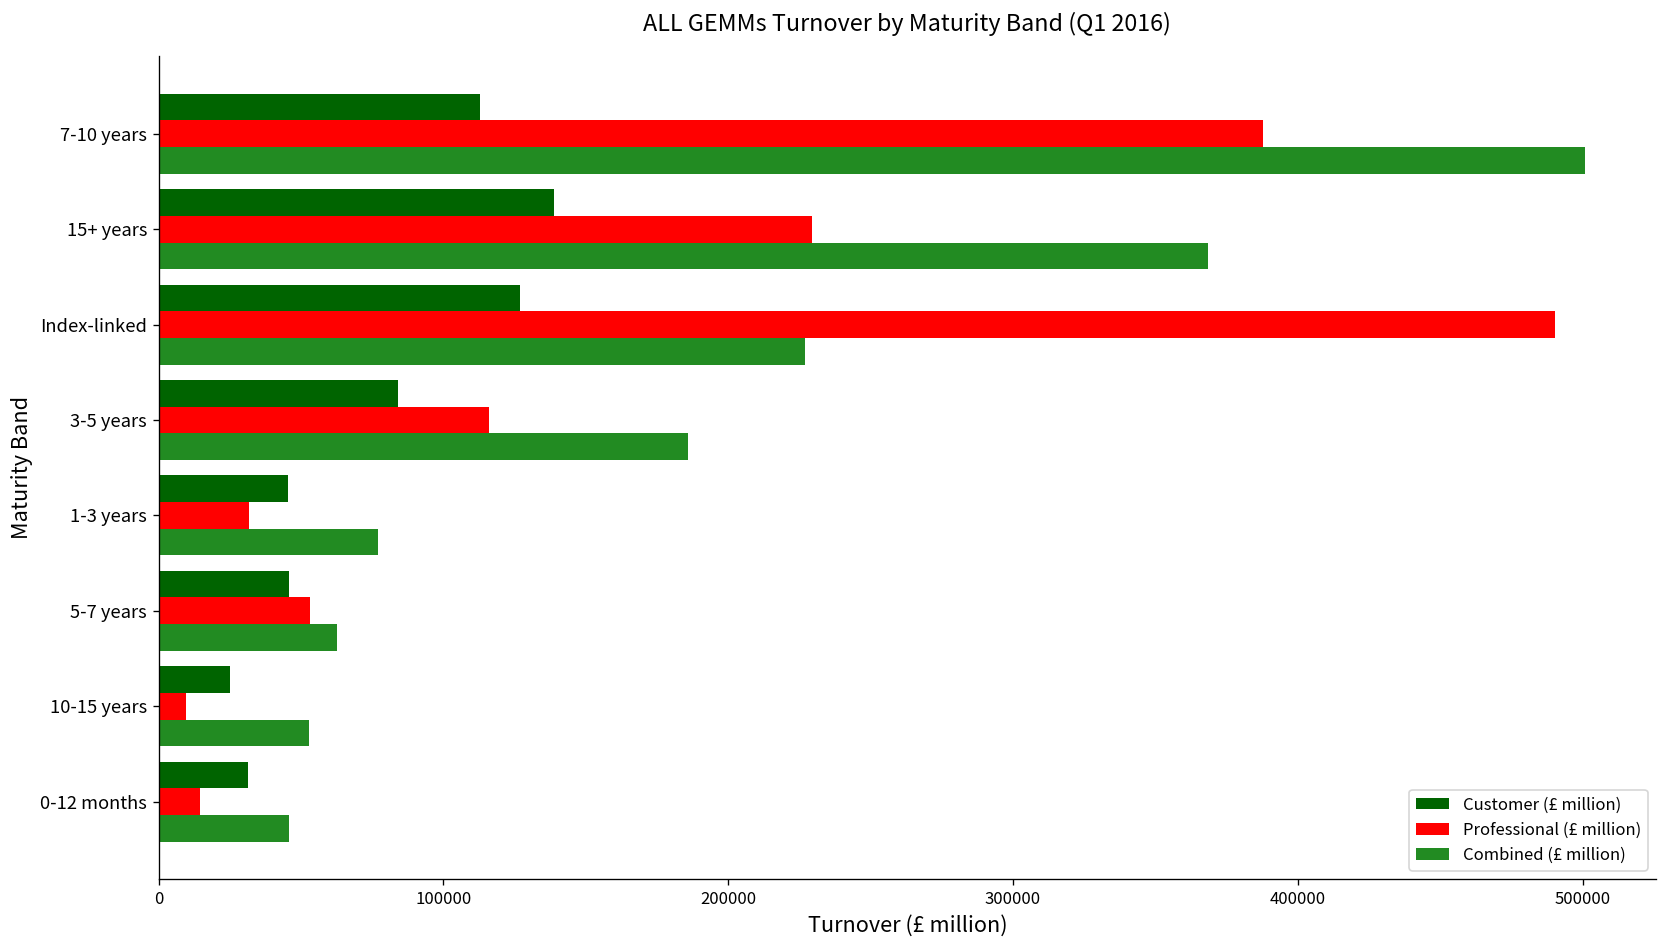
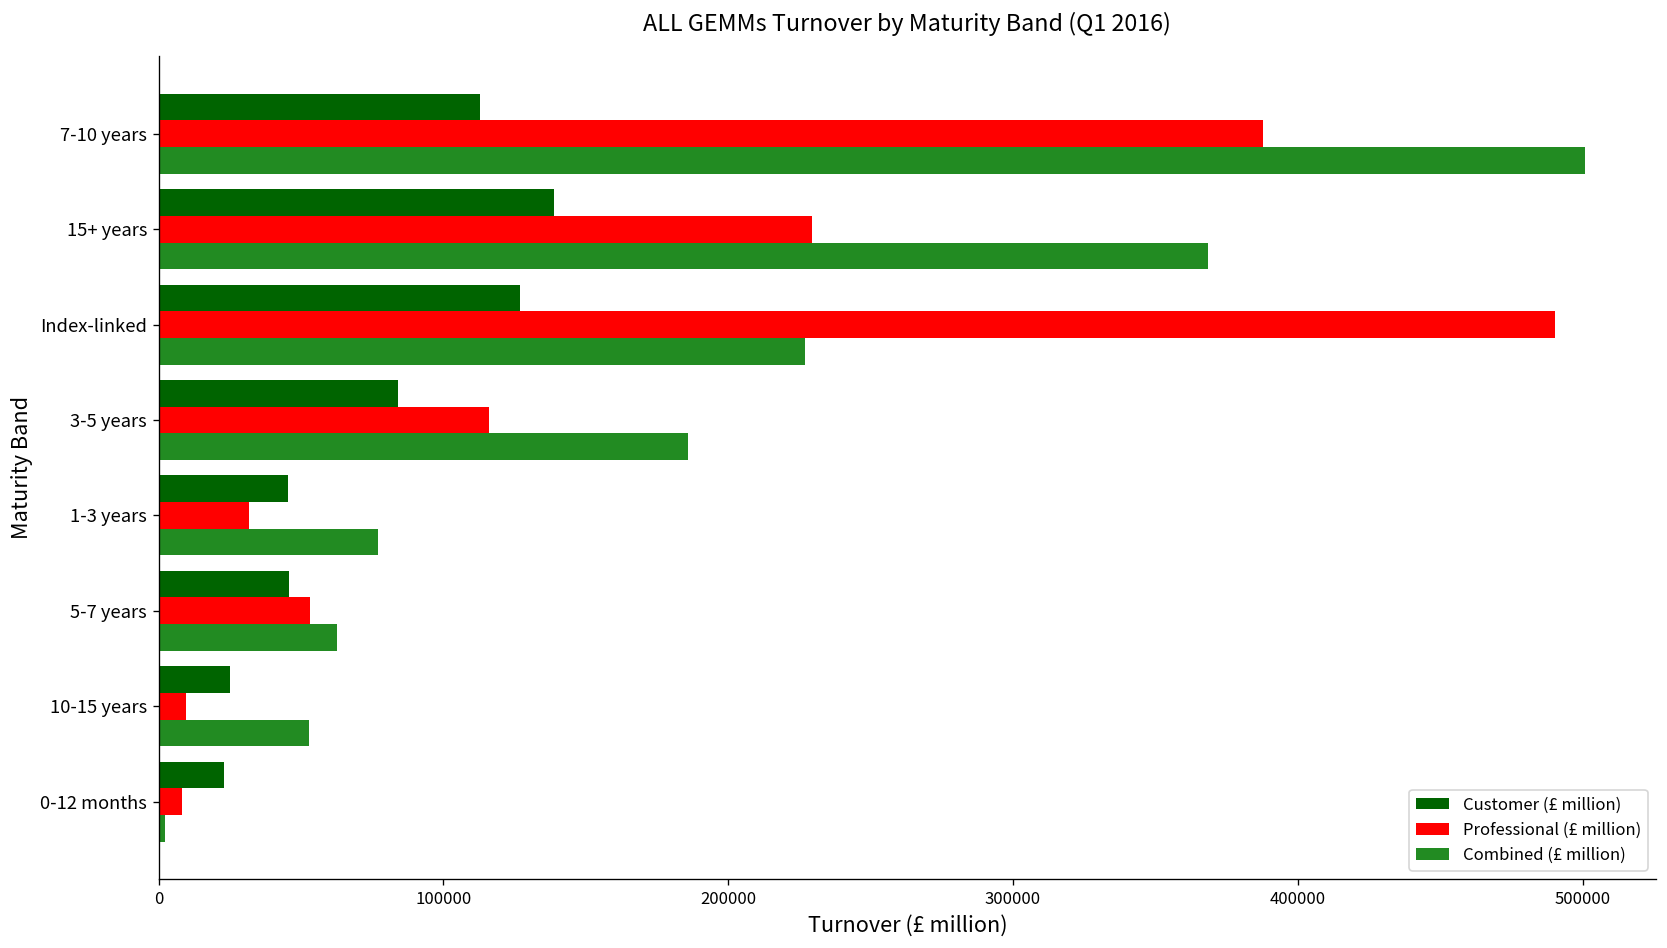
  {
    "Customer (£ million)": {
      "7-10 years": 113000,
      "15+ years": 139000,
      "Index-linked": 127000,
      "3-5 years": 84000,
      "1-3 years": 45000,
      "5-7 years": 46000,
      "10-15 years": 25000,
-     "0-12 months": 32000
+     "0-12 months": 23000
    },
    "Professional (£ million)": {
      "7-10 years": 388000,
      "15+ years": 230000,
      "Index-linked": 490000,
      "3-5 years": 116000,
      "1-3 years": 32000,
      "5-7 years": 53000,
      "10-15 years": 9000,
-     "0-12 months": 14000
+     "0-12 months": 8000
    },
    "Combined (£ million)": {
      "7-10 years": 501000,
      "15+ years": 368000,
      "Index-linked": 227000,
      "3-5 years": 186000,
      "1-3 years": 77000,
      "5-7 years": 63000,
      "10-15 years": 53000,
-     "0-12 months": 46000
+     "0-12 months": 2000
    }
  }
